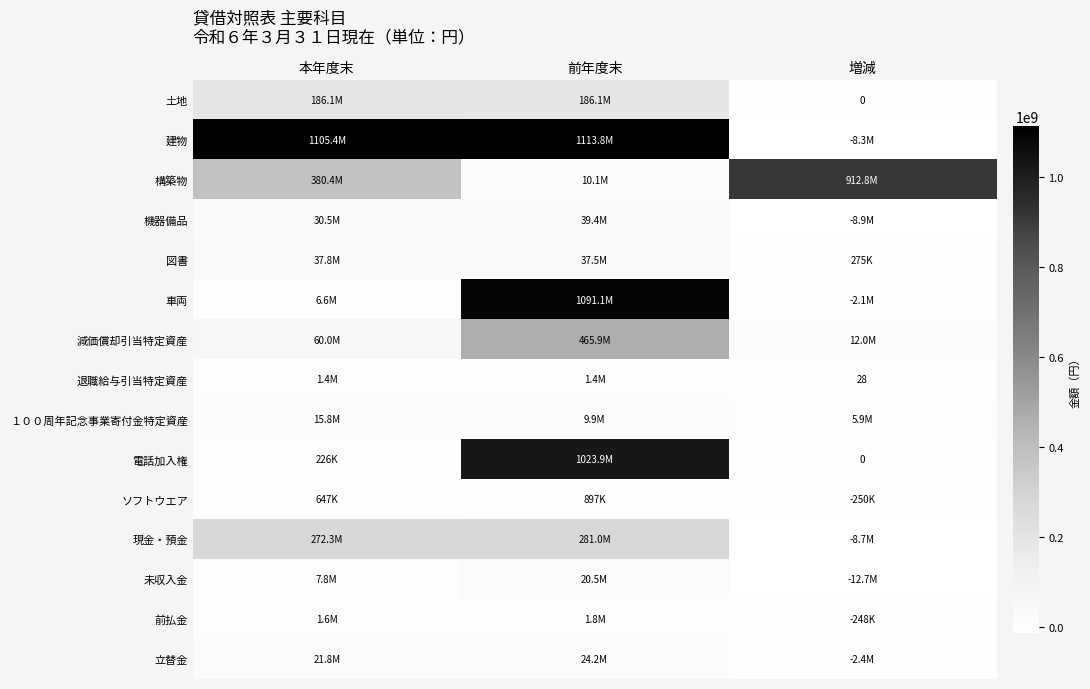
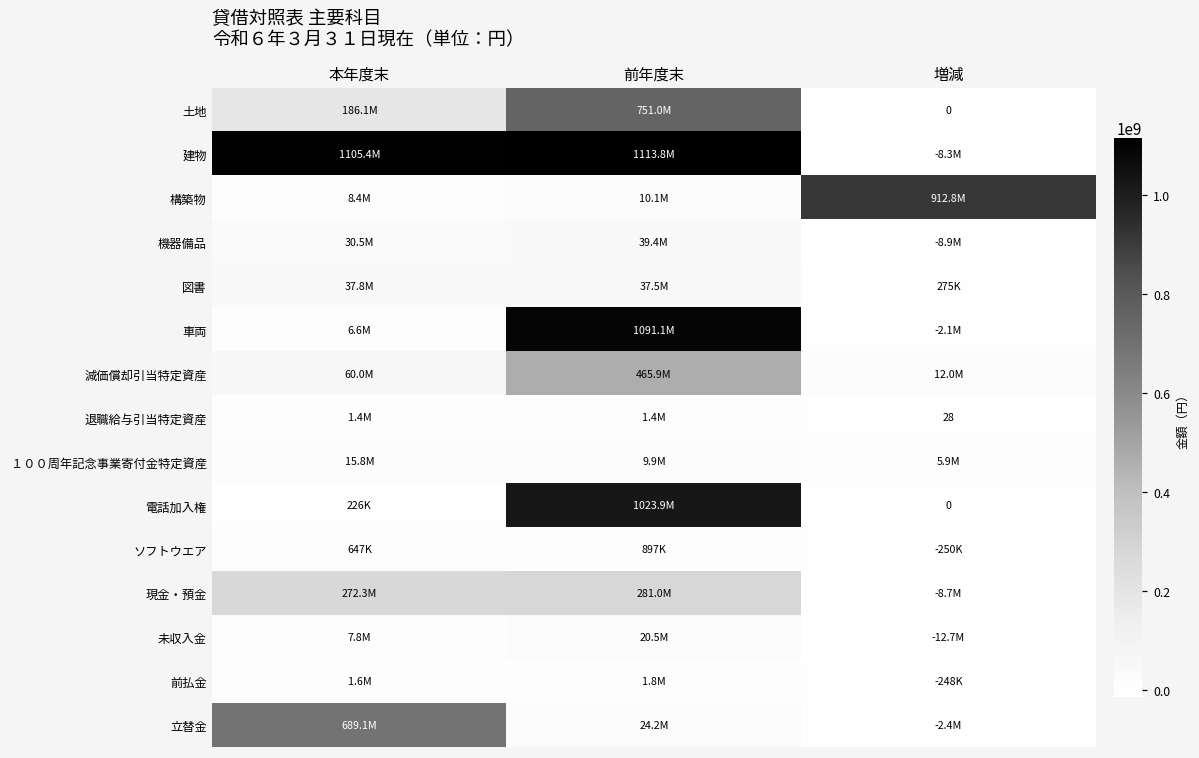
  {
    "土地": {
      "本年度末": "186.1M",
-     "前年度末": "186.1M",
+     "前年度末": "751.0M",
      "増減": "0"
    },
    "建物": {
      "本年度末": "1105.4M",
      "前年度末": "1113.8M",
      "増減": "-8.3M"
    },
    "構築物": {
-     "本年度末": "380.4M",
+     "本年度末": "8.4M",
      "前年度末": "10.1M",
      "増減": "912.8M"
    },
    "機器備品": {
      "本年度末": "30.5M",
      "前年度末": "39.4M",
      "増減": "-8.9M"
    },
    "図書": {
      "本年度末": "37.8M",
      "前年度末": "37.5M",
      "増減": "275K"
    },
    "車両": {
      "本年度末": "6.6M",
      "前年度末": "1091.1M",
      "増減": "-2.1M"
    },
    "減価償却引当特定資産": {
      "本年度末": "60.0M",
      "前年度末": "465.9M",
      "増減": "12.0M"
    },
    "退職給与引当特定資産": {
      "本年度末": "1.4M",
      "前年度末": "1.4M",
      "増減": "28"
    },
    "１００周年記念事業寄付金特定資産": {
      "本年度末": "15.8M",
      "前年度末": "9.9M",
      "増減": "5.9M"
    },
    "電話加入権": {
      "本年度末": "226K",
      "前年度末": "1023.9M",
      "増減": "0"
    },
    "ソフトウエア": {
      "本年度末": "647K",
      "前年度末": "897K",
      "増減": "-250K"
    },
    "現金・預金": {
      "本年度末": "272.3M",
      "前年度末": "281.0M",
      "増減": "-8.7M"
    },
    "未収入金": {
      "本年度末": "7.8M",
      "前年度末": "20.5M",
      "増減": "-12.7M"
    },
    "前払金": {
      "本年度末": "1.6M",
      "前年度末": "1.8M",
      "増減": "-248K"
    },
    "立替金": {
-     "本年度末": "21.8M",
+     "本年度末": "689.1M",
      "前年度末": "24.2M",
      "増減": "-2.4M"
    }
  }
